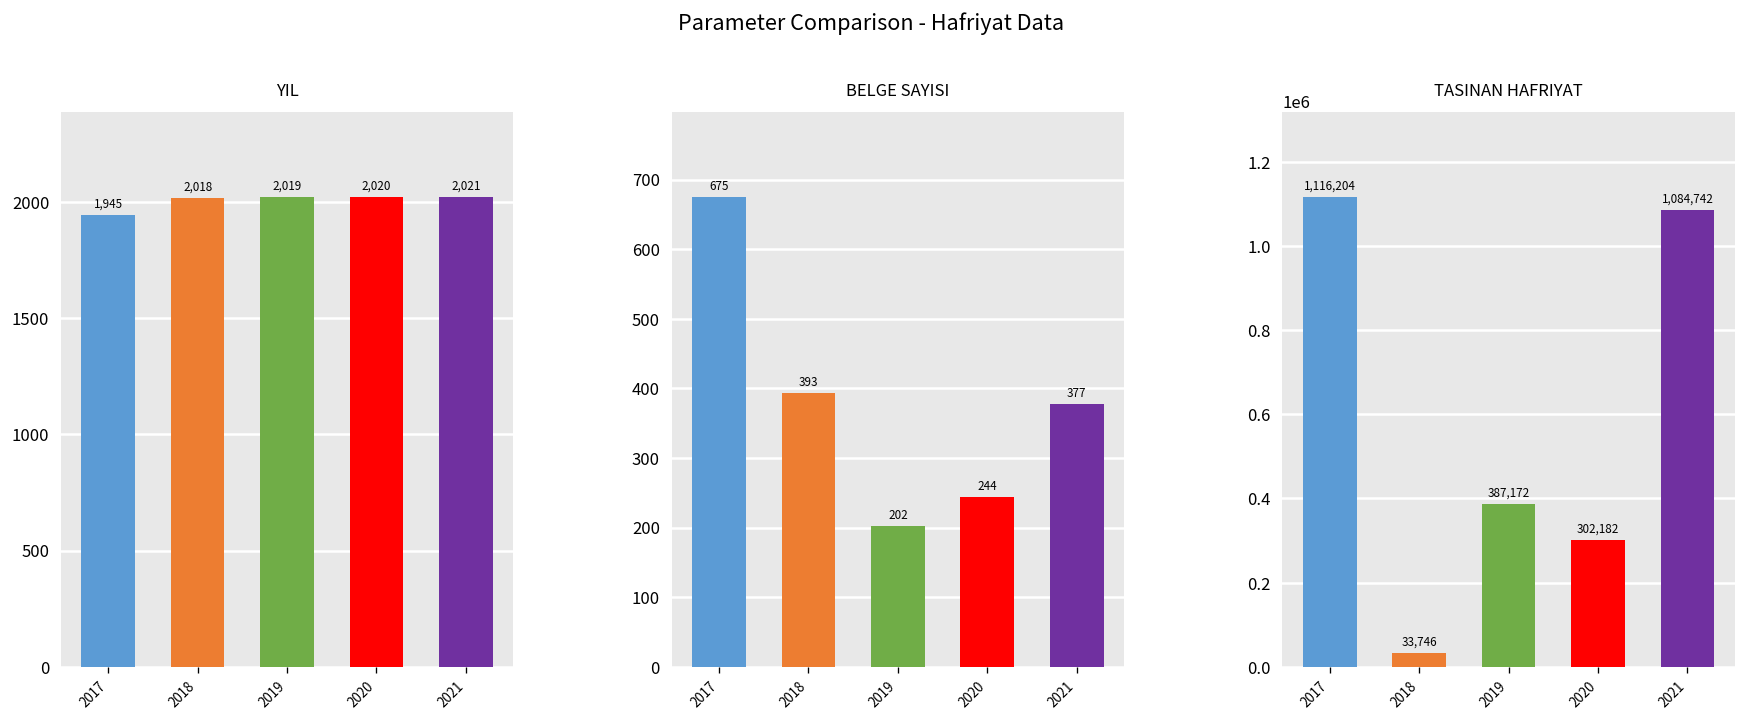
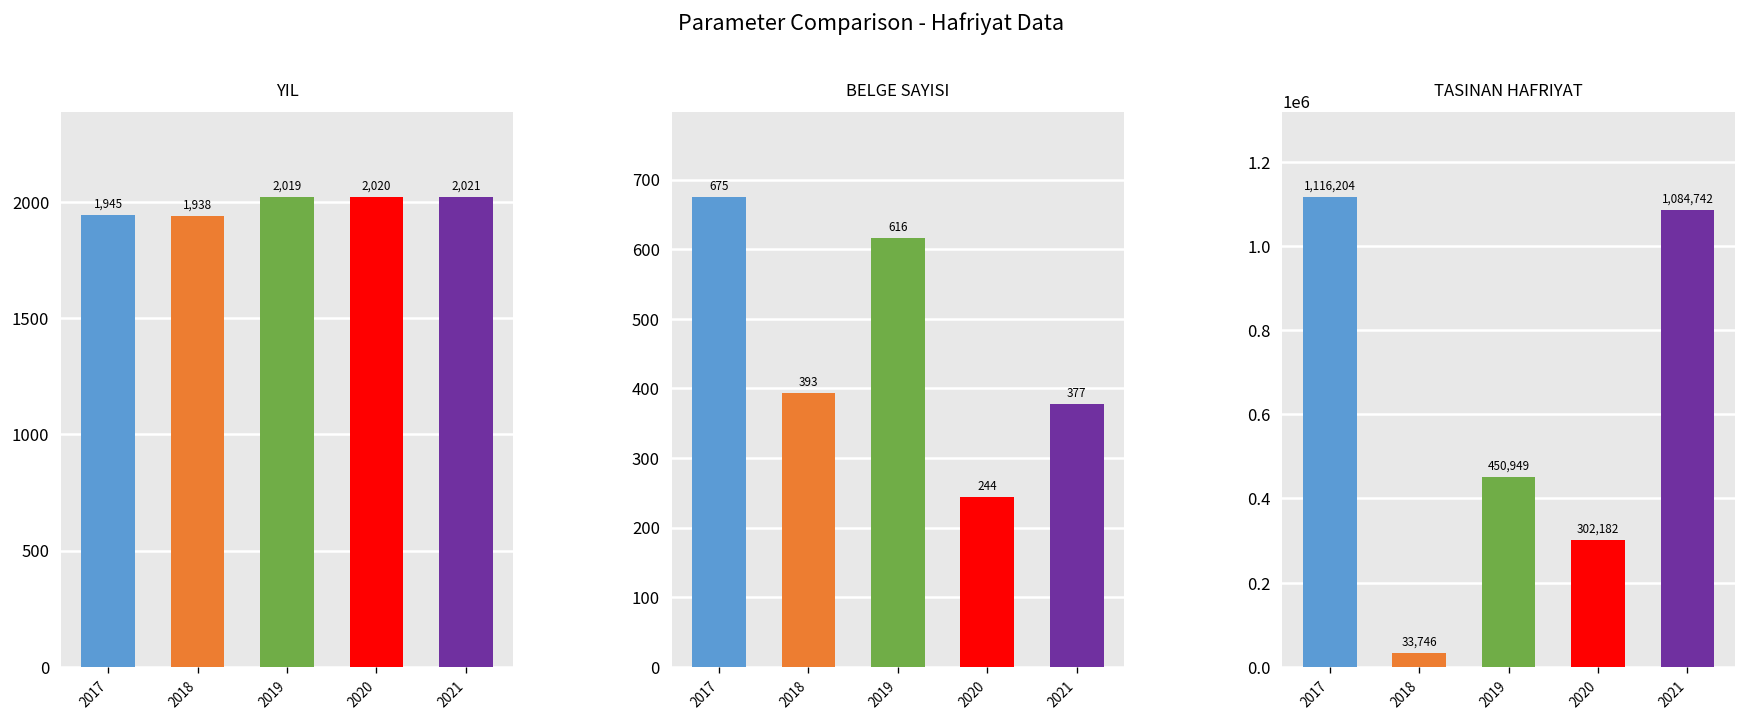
  {
    "YIL": {
      "2017": "1,945",
-     "2018": "2,018",
+     "2018": "1,938",
      "2019": "2,019",
      "2020": "2,020",
      "2021": "2,021"
    },
    "BELGE SAYISI": {
      "2017": "675",
      "2018": "393",
-     "2019": "202",
+     "2019": "616",
      "2020": "244",
      "2021": "377"
    },
    "TASINAN HAFRIYAT": {
      "2017": "1,116,204",
      "2018": "33,746",
-     "2019": "387,172",
+     "2019": "450,949",
      "2020": "302,182",
      "2021": "1,084,742"
    }
  }
